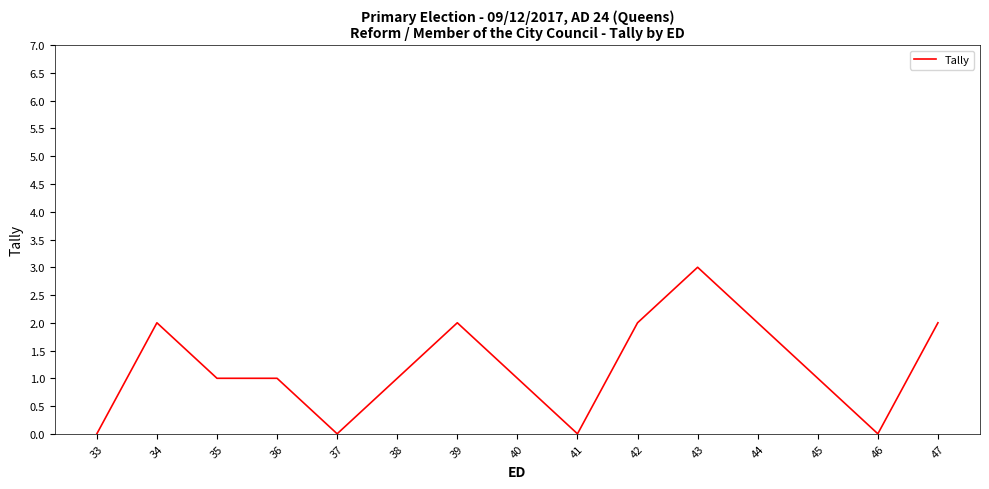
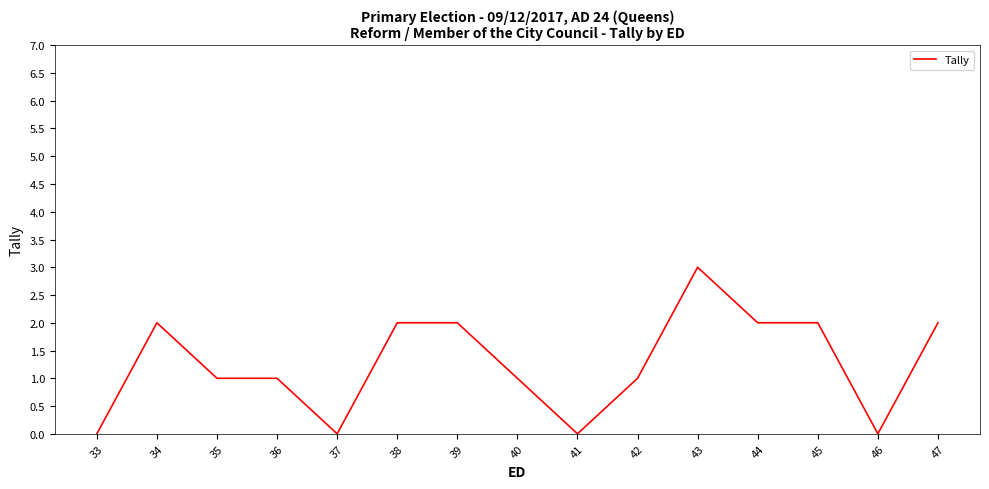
  {
    "33": 0,
    "34": 2,
    "35": 1,
    "36": 1,
    "37": 0,
-   "38": 1,
+   "38": 2,
    "39": 2,
    "40": 1,
    "41": 0,
-   "42": 2,
+   "42": 1,
    "43": 3,
    "44": 2,
-   "45": 1,
+   "45": 2,
    "46": 0,
    "47": 2
  }
